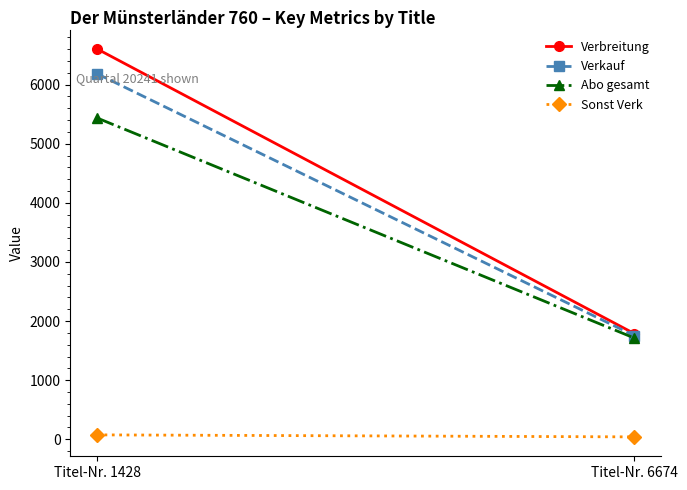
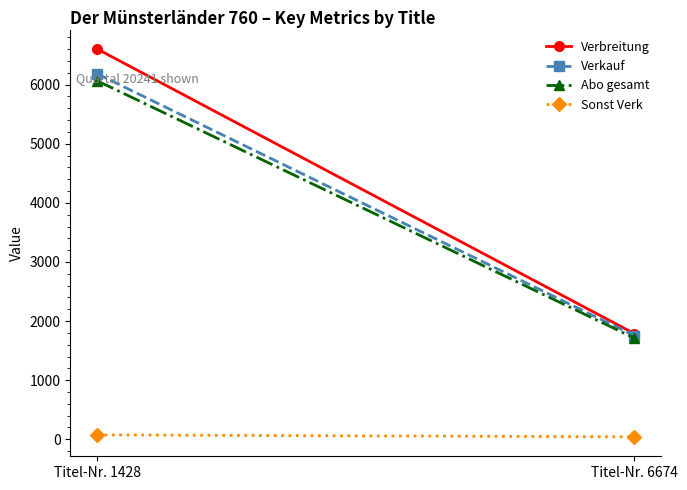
  {
    "Verbreitung": {
      "Titel-Nr. 1428": 6600
    },
    "Abo gesamt": {
-     "Titel-Nr. 1428": 5400
+     "Titel-Nr. 1428": 6100
    },
    "Sonst Verk": {
      "Titel-Nr. 1428": 100,
      "Titel-Nr. 6674": 0
    }
  }
